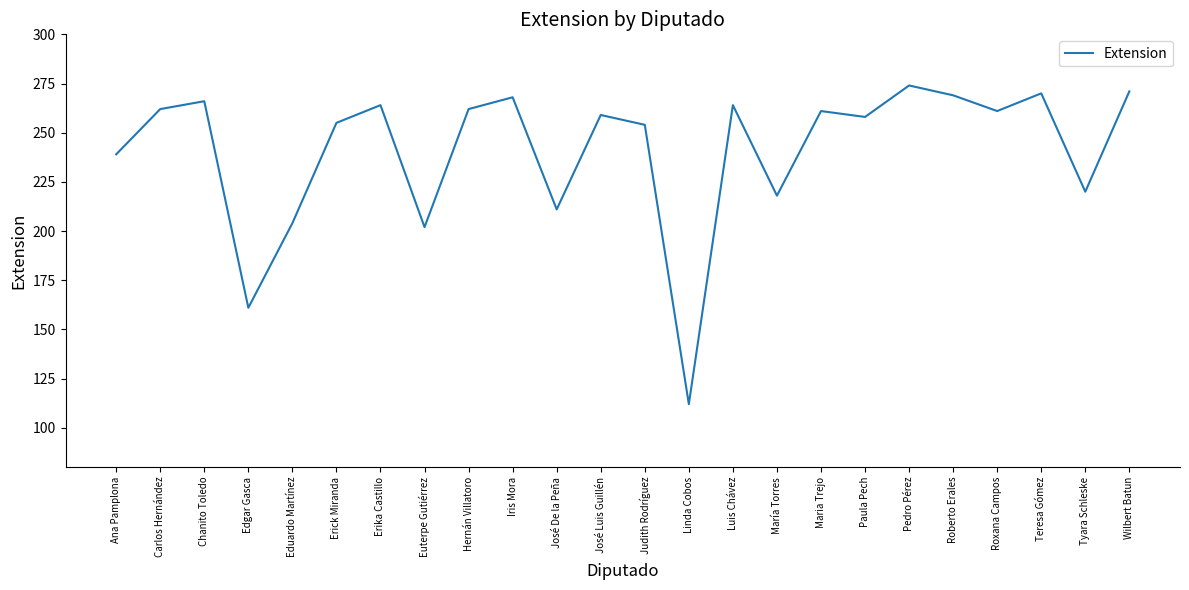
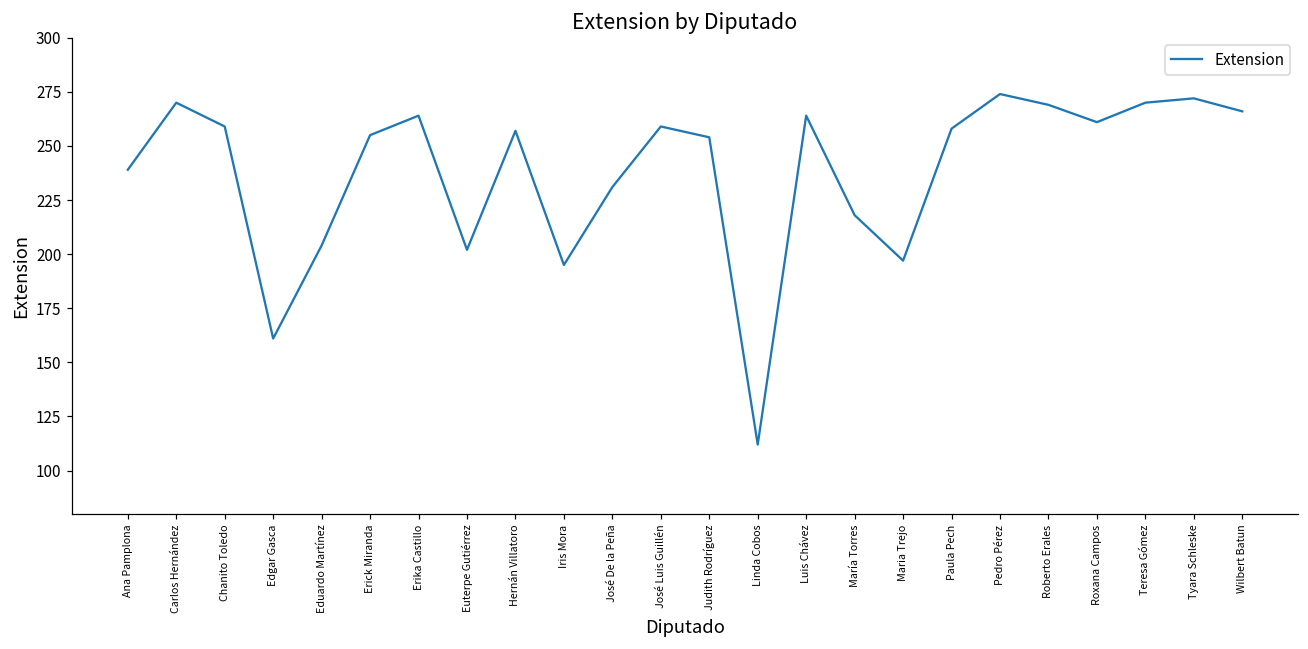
  {
    "Ana Pamplona": 239,
-   "Carlos Hernández": 262,
-   "Chanito Toledo": 266,
+   "Carlos Hernández": 270,
+   "Chanito Toledo": 259,
    "Edgar Gasca": 161,
    "Eduardo Martínez": 204,
    "Erick Miranda": 255,
    "Erika Castillo": 264,
    "Euterpe Gutiérrez": 202,
-   "Hernán Villatoro": 262,
-   "Iris Mora": 268,
-   "José De la Peña": 211,
+   "Hernán Villatoro": 257,
+   "Iris Mora": 195,
+   "José De la Peña": 231,
    "José Luis Guillén": 259,
    "Judith Rodríguez": 254,
    "Linda Cobos": 112,
    "Luis Chávez": 264,
    "María Torres": 218,
-   "Maria Trejo": 261,
+   "Maria Trejo": 197,
    "Paula Pech": 258,
    "Pedro Pérez": 274,
    "Roberto Erales": 269,
    "Roxana Campos": 261,
    "Teresa Gómez": 270,
-   "Tyara Schleske": 220,
-   "Wilbert Batun": 271
+   "Tyara Schleske": 272,
+   "Wilbert Batun": 266
  }
